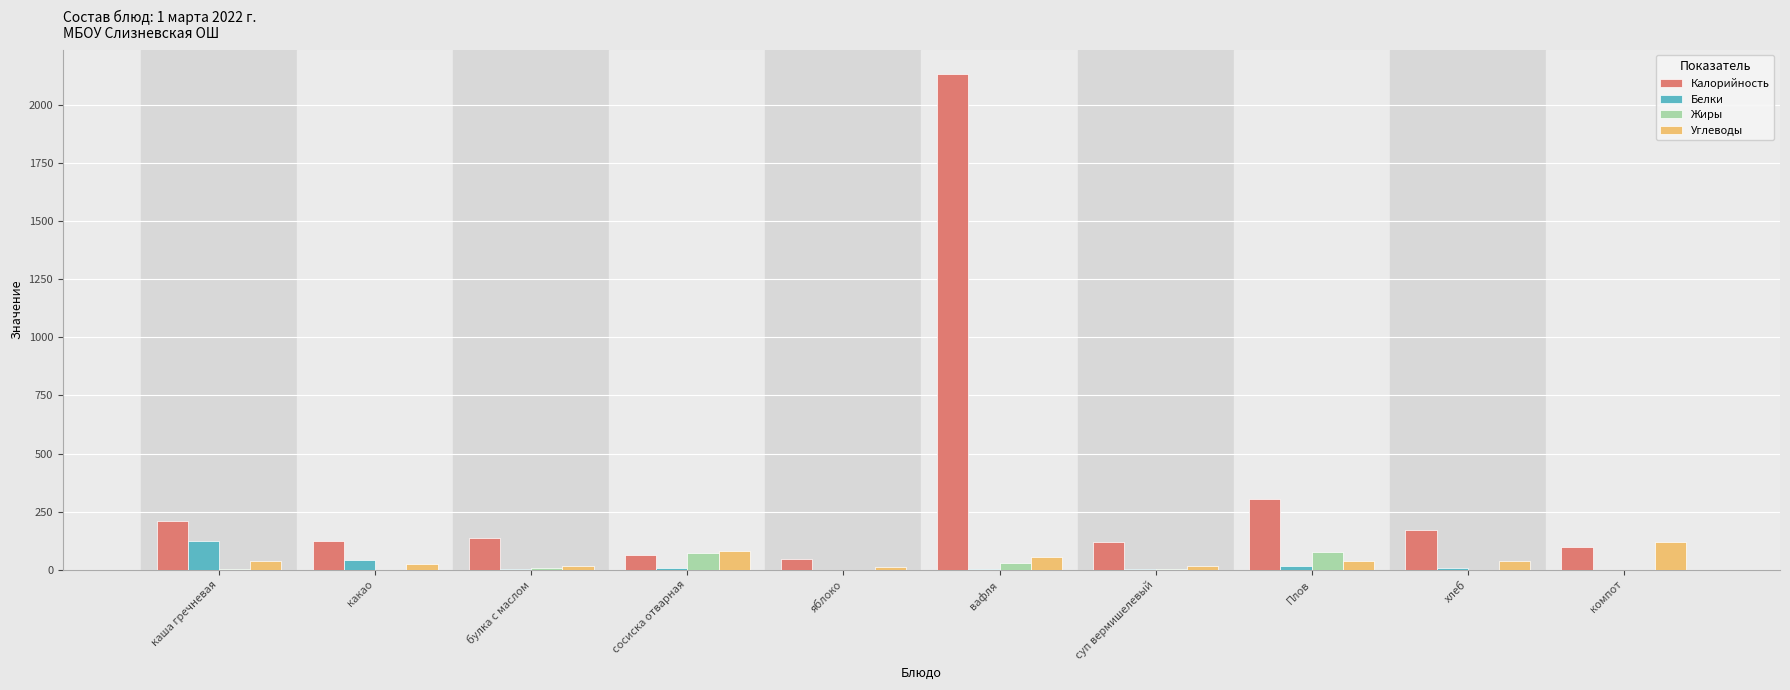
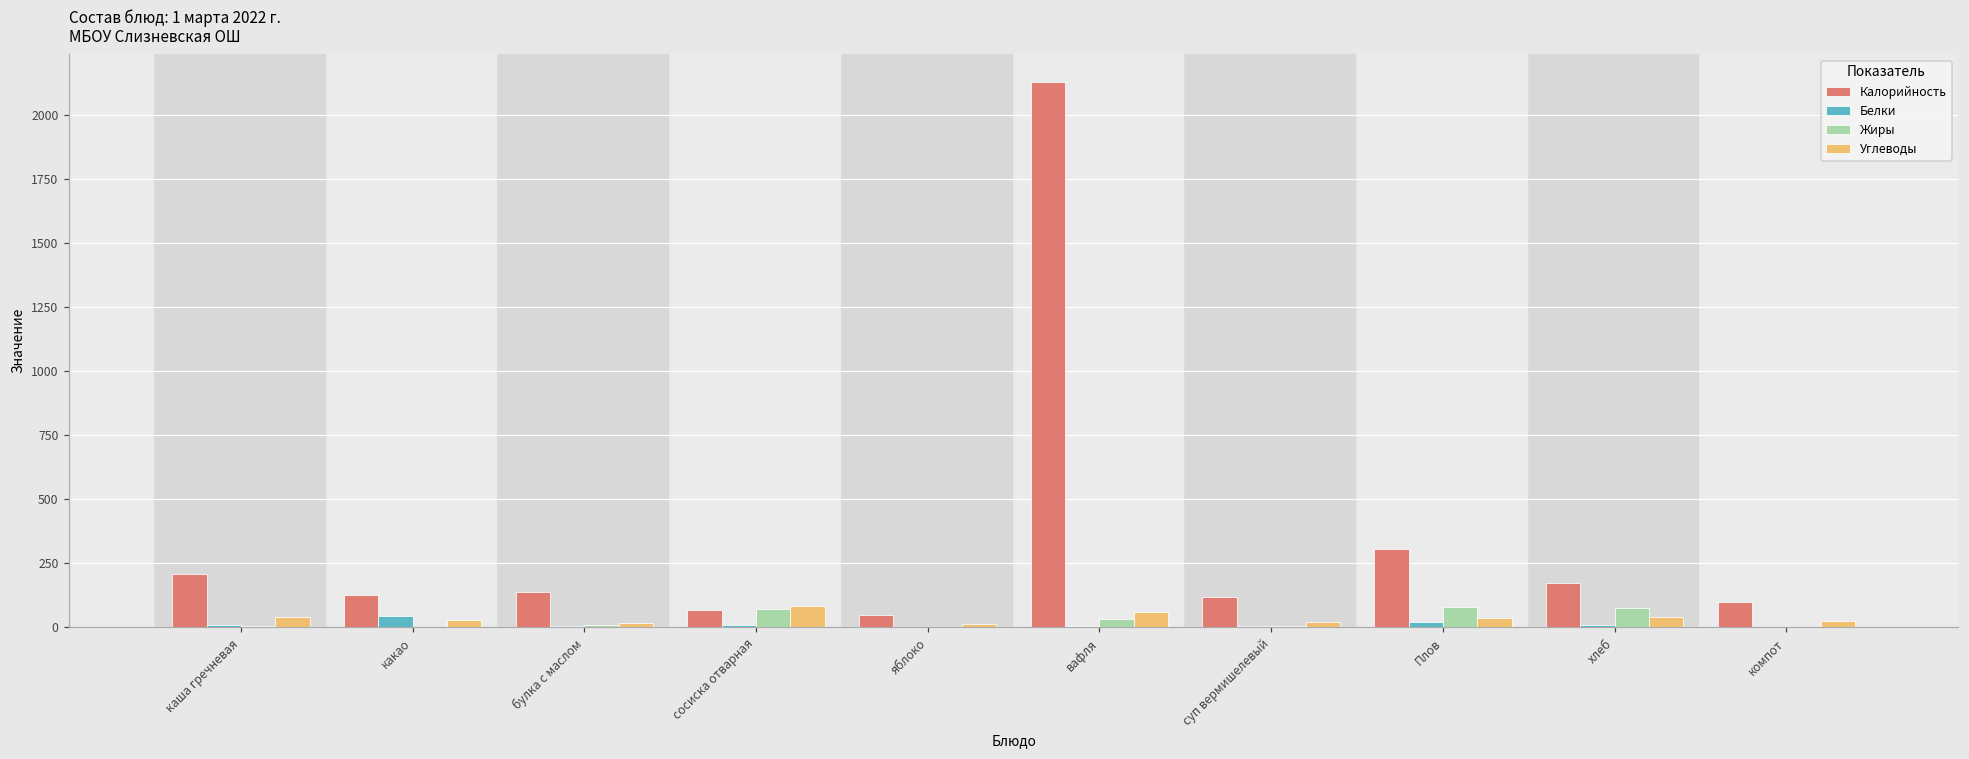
  {
    "Калорийность": {
      "каша гречневая": 210,
      "какао": 130,
      "булка с маслом": 140,
      "сосиска отварная": 60,
      "яблоко": 50,
      "вафля": 2130,
      "суп вермишелевый": 120,
      "Плов": 310,
      "хлеб": 170,
      "компот": 100
    },
    "Белки": {
-     "каша гречневая": 130,
+     "каша гречневая": 10,
      "какао": 40,
      "яблоко": 0,
      "Плов": 20,
      "компот": 0
    },
    "Жиры": {
      "сосиска отварная": 70,
      "яблоко": 0,
      "вафля": 30,
      "Плов": 80,
-     "хлеб": 0,
+     "хлеб": 70,
      "компот": 0
    },
    "Углеводы": {
      "каша гречневая": 40,
      "какао": 30,
      "булка с маслом": 20,
      "сосиска отварная": 80,
      "вафля": 60,
      "суп вермишелевый": 20,
      "Плов": 40,
      "хлеб": 40,
-     "компот": 120
+     "компот": 20
    }
  }
